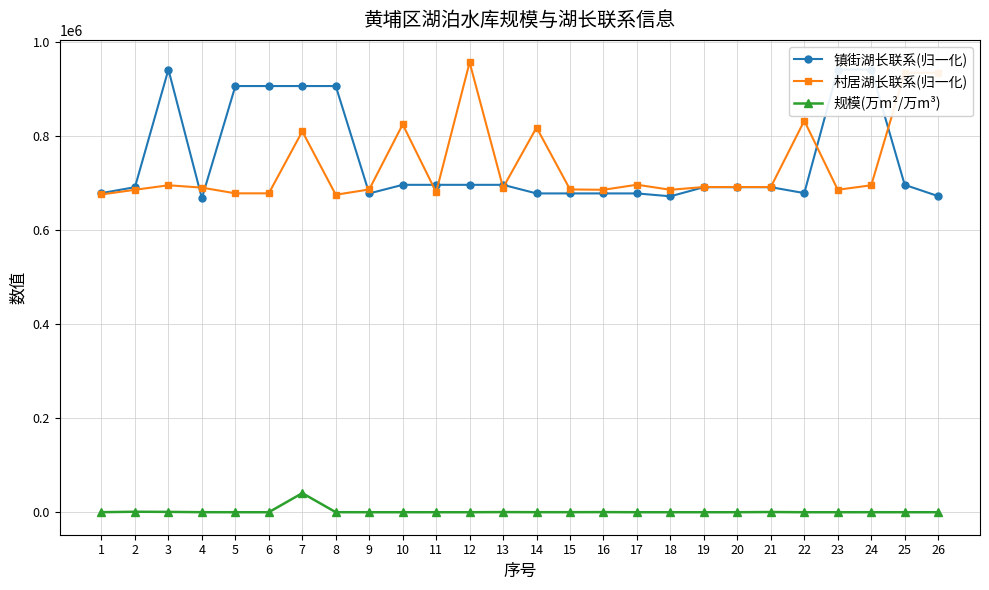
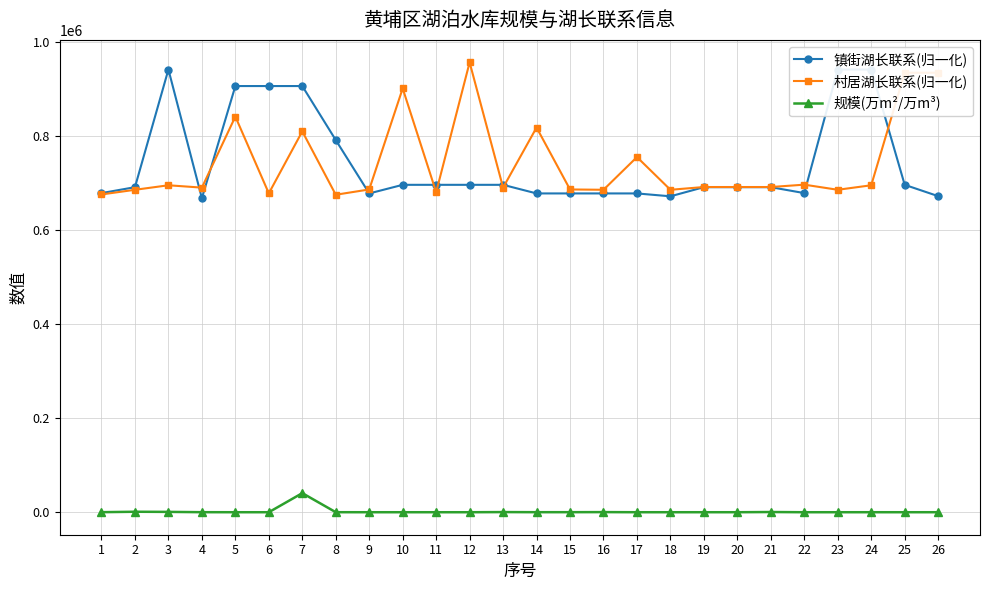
  {
    "镇街湖长联系(归一化)": {
      "2": 690000,
      "3": 940000,
      "4": 670000,
      "5": 910000,
      "6": 910000,
      "7": 910000,
-     "8": 910000,
+     "8": 790000,
      "9": 680000,
      "10": 700000,
      "11": 700000,
      "12": 700000,
      "13": 700000,
      "14": 680000,
      "15": 680000,
      "16": 680000,
      "17": 680000,
      "18": 670000,
      "22": 680000,
      "25": 700000,
      "26": 670000
    },
    "村居湖长联系(归一化)": {
      "2": 690000,
      "3": 700000,
      "4": 690000,
-     "5": 680000,
+     "5": 840000,
      "6": 680000,
      "7": 810000,
      "8": 680000,
      "9": 690000,
-     "10": 820000,
+     "10": 900000,
      "11": 680000,
      "12": 960000,
      "13": 690000,
      "14": 820000,
      "15": 690000,
      "16": 690000,
-     "17": 700000,
+     "17": 760000,
      "18": 690000,
-     "22": 830000,
+     "22": 700000,
      "23": 690000,
      "24": 700000
    },
    "规模(万m²/万m³)": {
      "1": 0,
      "2": 0,
      "3": 0,
      "4": 0,
      "5": 0,
      "6": 0,
      "7": 40000,
      "8": 0,
      "9": 0,
      "10": 0,
      "11": 0,
      "12": 0,
      "13": 0,
      "14": 0,
      "15": 0,
      "16": 0,
      "17": 0,
      "18": 0,
      "19": 0,
      "20": 0,
      "21": 0,
      "22": 0,
      "23": 0,
      "24": 0,
      "25": 0,
      "26": 0
    }
  }
